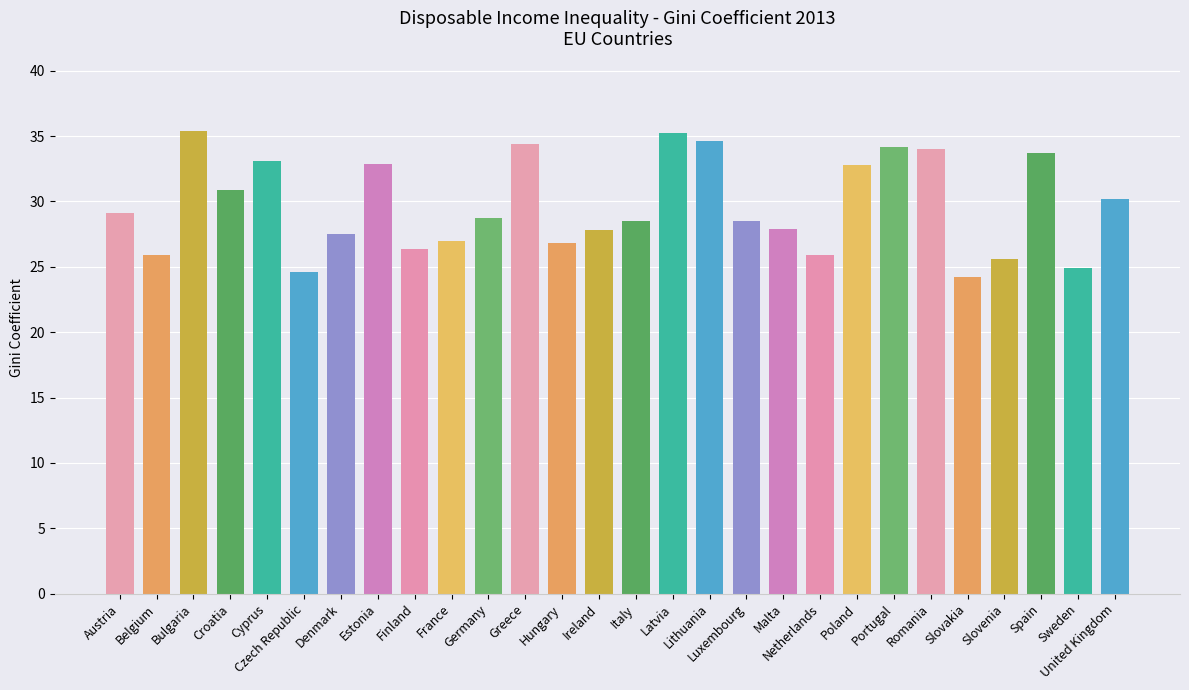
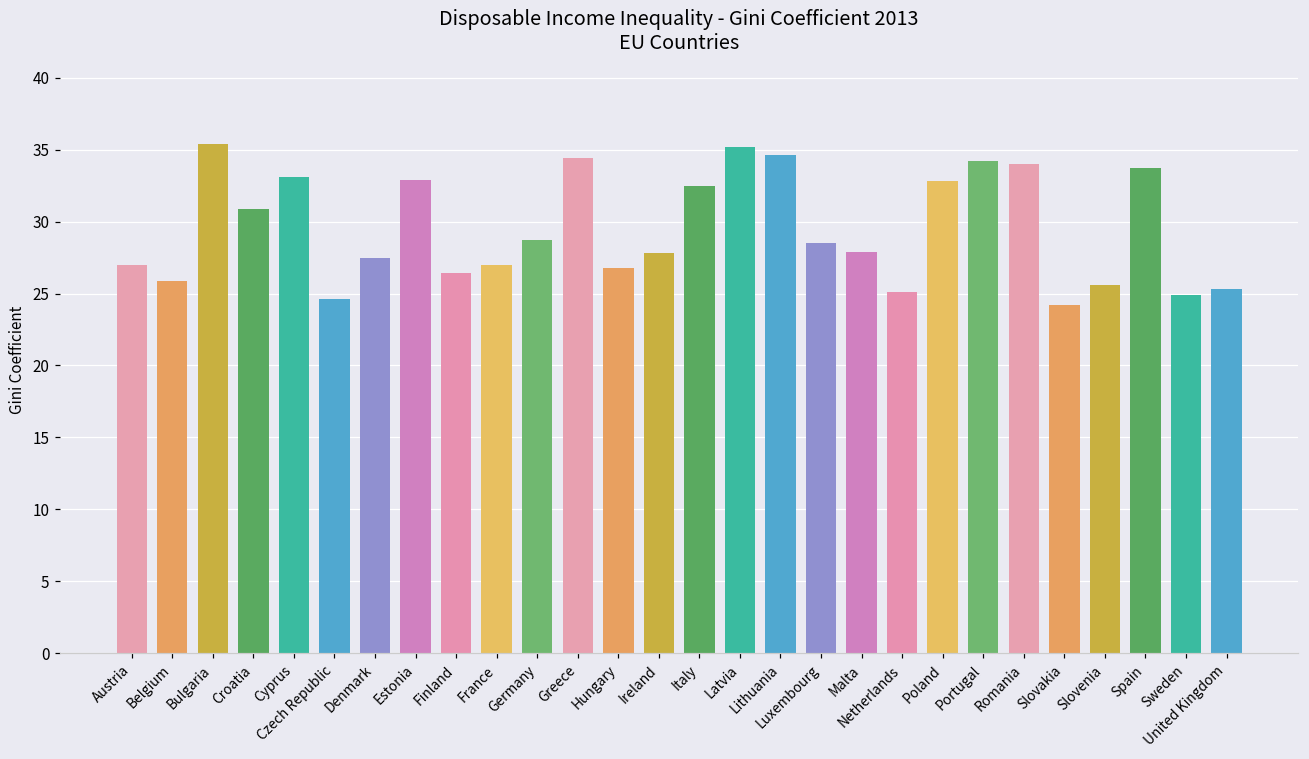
  {
-   "Austria": 29.1,
+   "Austria": 27.0,
    "Belgium": 25.9,
    "Bulgaria": 35.4,
    "Croatia": 30.9,
    "Cyprus": 33.1,
    "Czech Republic": 24.6,
    "Denmark": 27.5,
    "Estonia": 32.9,
    "Finland": 26.4,
    "France": 27.0,
    "Germany": 28.7,
    "Greece": 34.4,
    "Hungary": 26.8,
    "Ireland": 27.8,
-   "Italy": 28.5,
+   "Italy": 32.5,
    "Latvia": 35.2,
    "Lithuania": 34.6,
    "Luxembourg": 28.5,
    "Malta": 27.9,
-   "Netherlands": 25.9,
+   "Netherlands": 25.1,
    "Poland": 32.8,
    "Portugal": 34.2,
    "Romania": 34.0,
    "Slovakia": 24.2,
    "Slovenia": 25.6,
    "Spain": 33.7,
    "Sweden": 24.9,
-   "United Kingdom": 30.2
+   "United Kingdom": 25.3
  }
